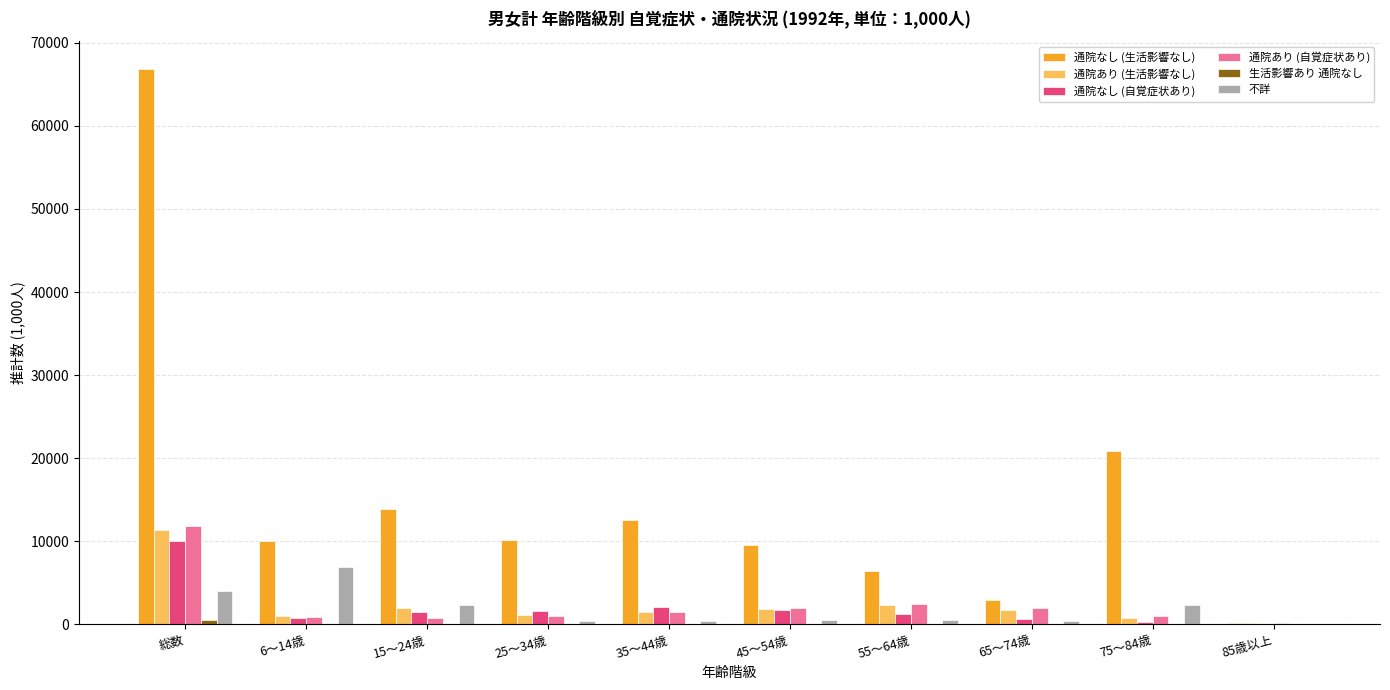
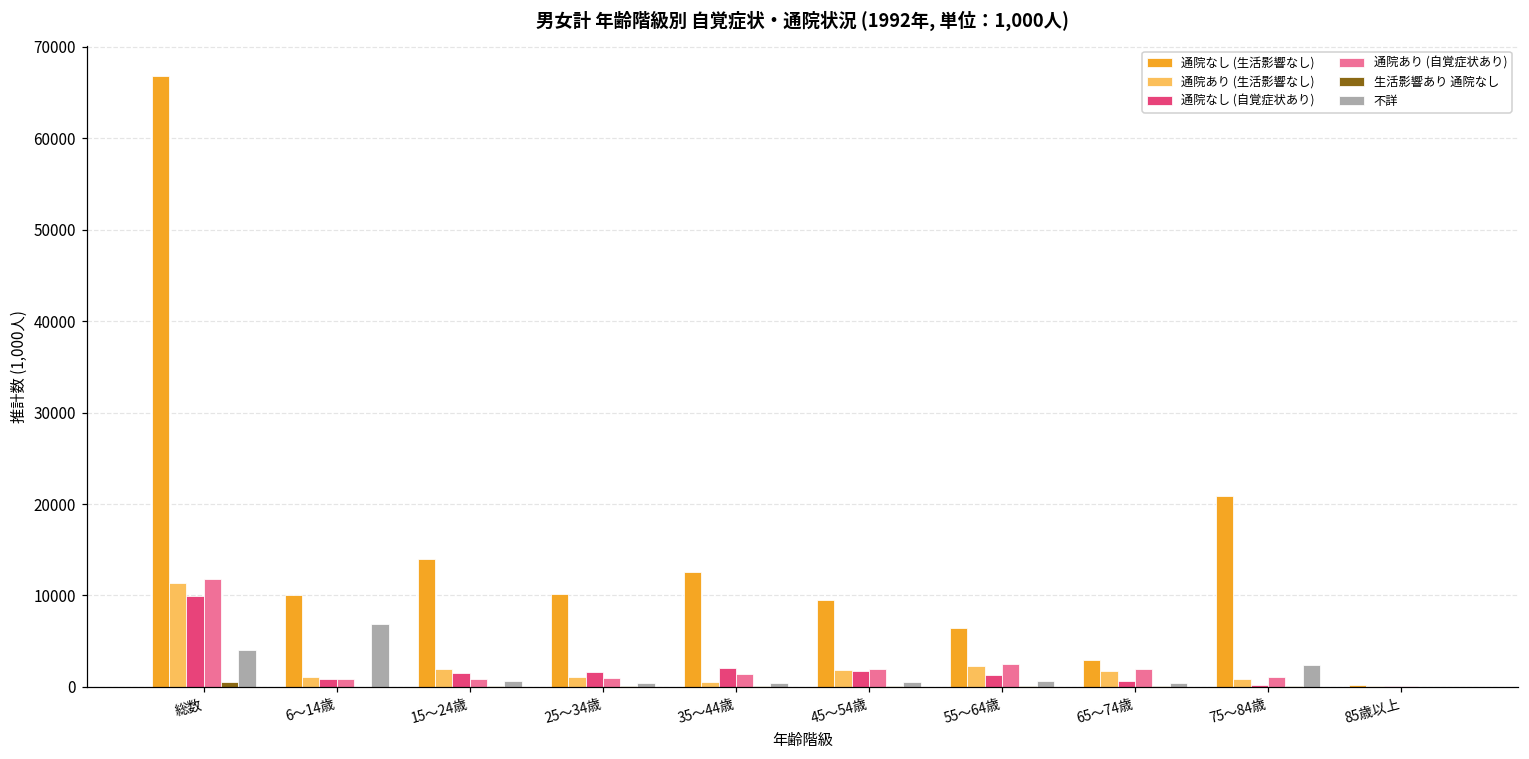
  {
    "通院なし (生活影響なし)": {
      "総数": 67000,
      "6～14歳": 10000,
      "15～24歳": 14000,
      "25～34歳": 10000,
      "35～44歳": 13000,
      "45～54歳": 10000,
      "55～64歳": 6000,
      "65～74歳": 3000,
      "75～84歳": 21000
    },
    "通院あり (生活影響なし)": {
      "総数": 11000,
      "6～14歳": 1000,
      "15～24歳": 2000,
      "25～34歳": 1000,
-     "35～44歳": 1000,
+     "35～44歳": 0,
      "45～54歳": 2000,
      "55～64歳": 2000,
      "65～74歳": 2000,
      "75～84歳": 1000
    },
    "生活影響あり 通院なし": {
      "総数": 1000
    },
    "不詳": {
      "総数": 4000,
      "6～14歳": 7000,
-     "15～24歳": 2000,
+     "15～24歳": 1000,
      "25～34歳": 0,
      "35～44歳": 0,
      "45～54歳": 1000,
      "55～64歳": 1000,
      "65～74歳": 0,
      "75～84歳": 2000
    }
  }
